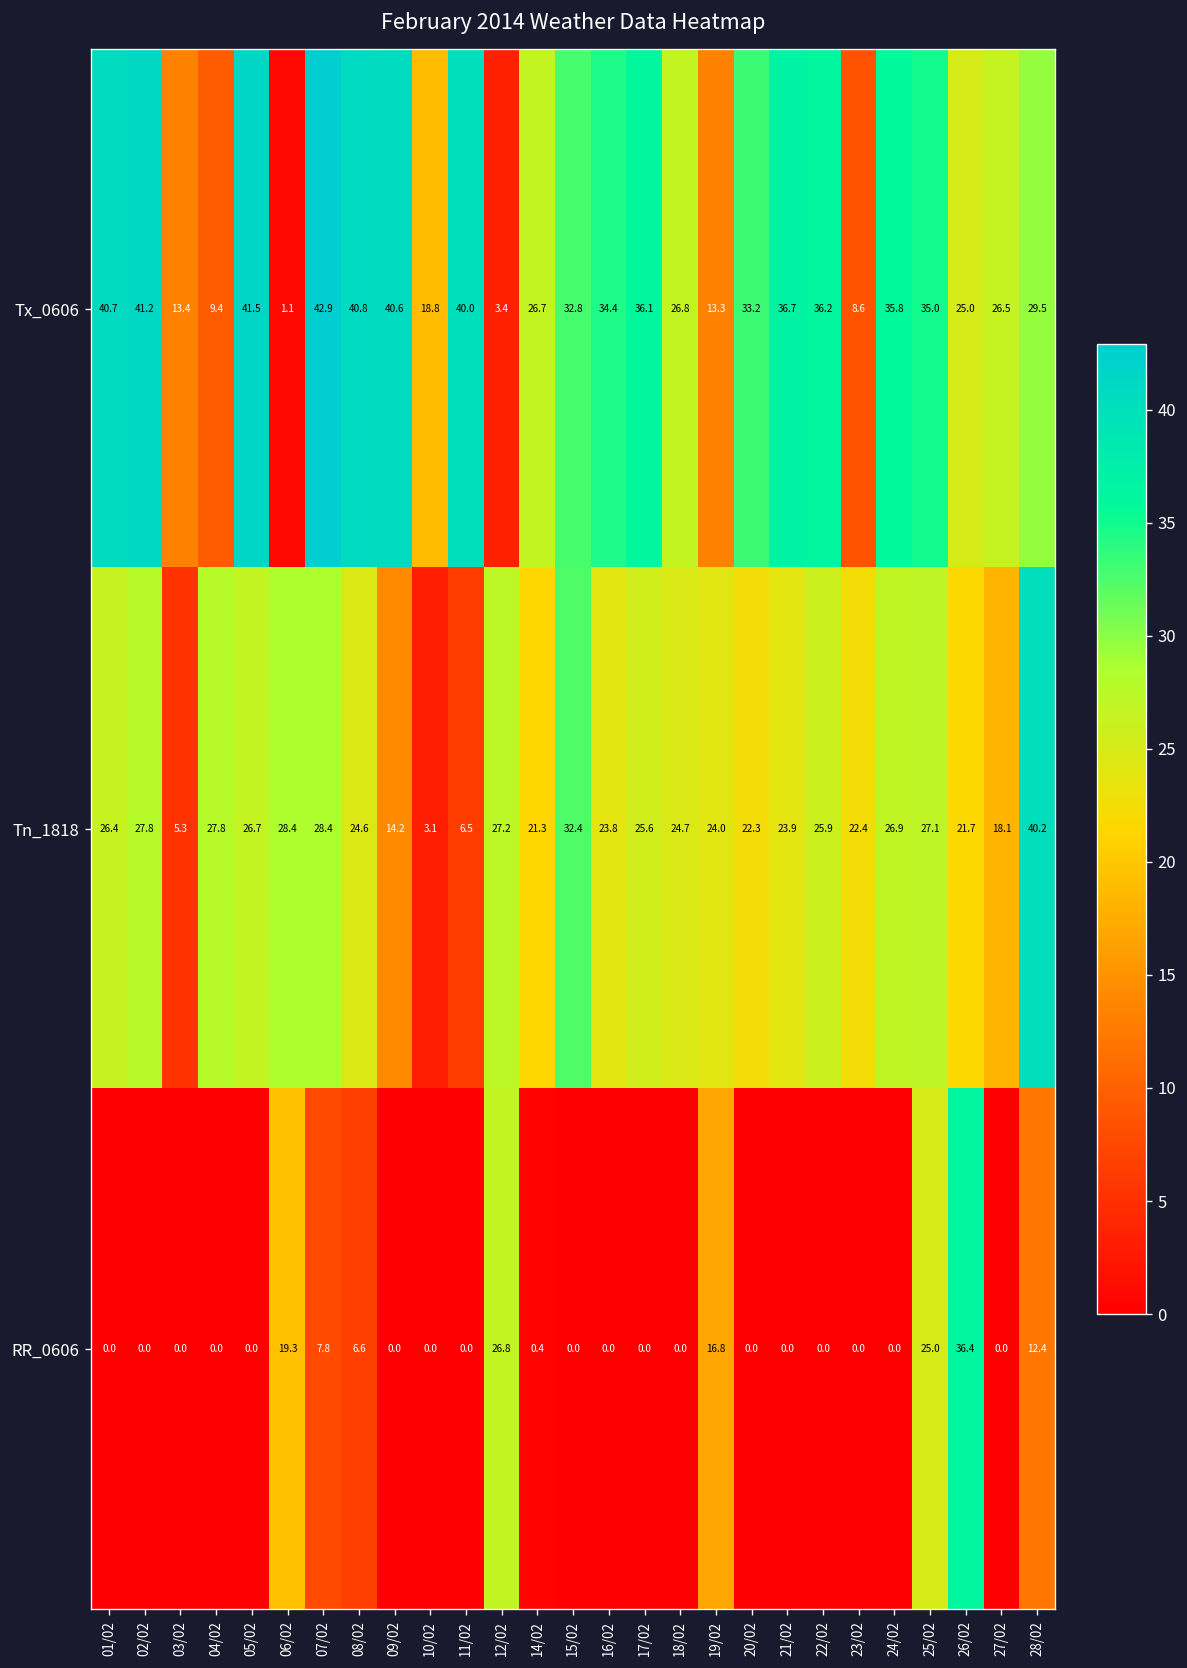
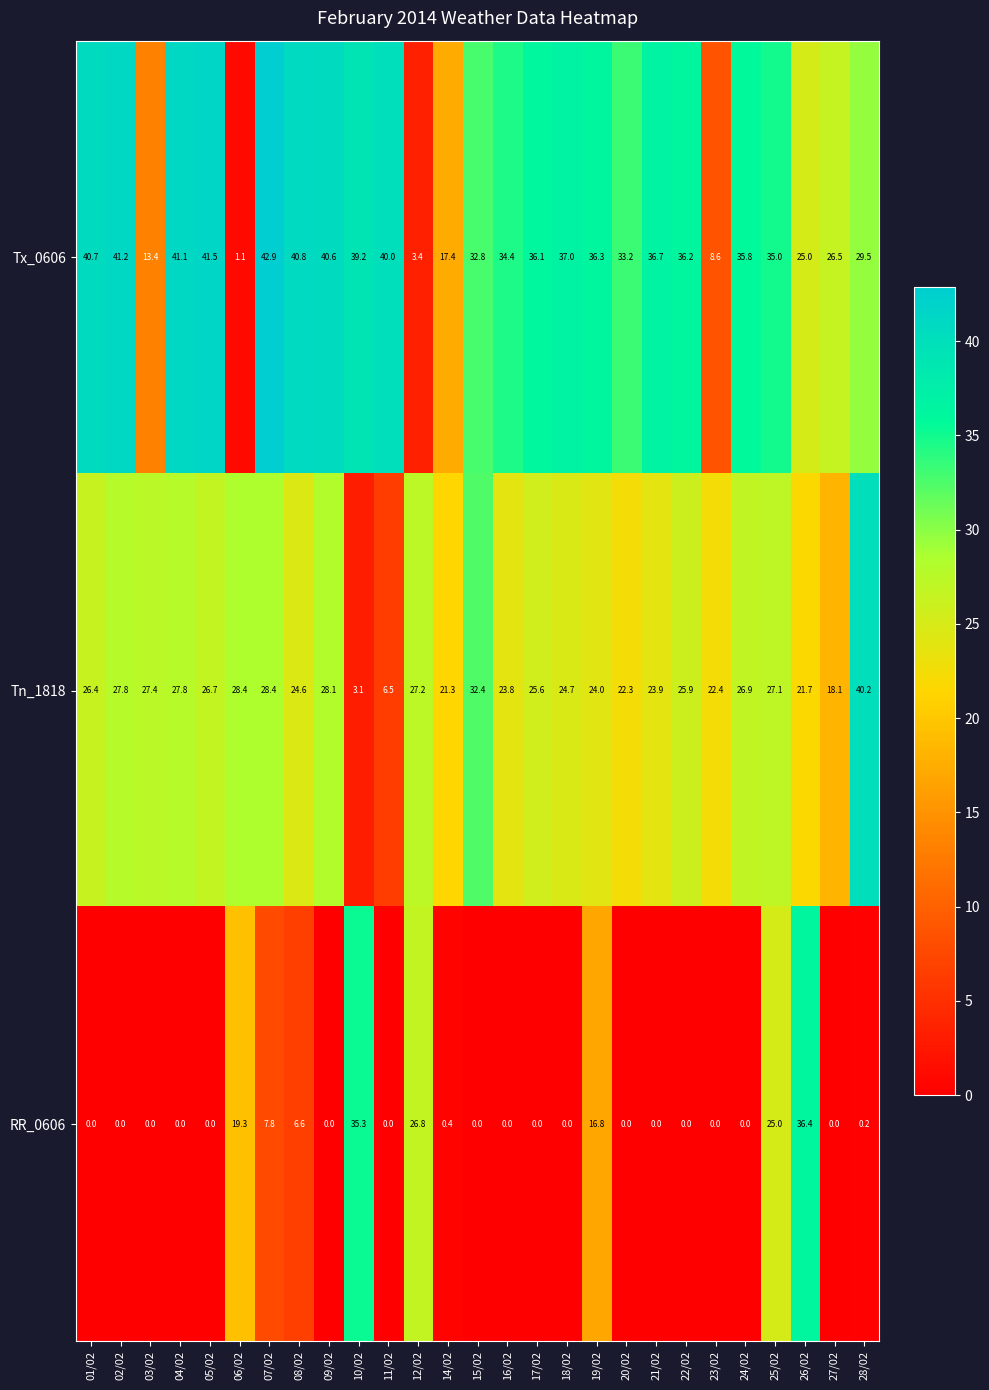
  {
    "Tx_0606": {
      "01/02": 40.7,
      "02/02": 41.2,
      "03/02": 13.4,
-     "04/02": 9.4,
+     "04/02": 41.1,
      "05/02": 41.5,
      "06/02": 1.1,
      "07/02": 42.9,
      "08/02": 40.8,
      "09/02": 40.6,
-     "10/02": 18.8,
+     "10/02": 39.2,
      "11/02": 40.0,
      "12/02": 3.4,
-     "14/02": 26.7,
+     "14/02": 17.4,
      "15/02": 32.8,
      "16/02": 34.4,
      "17/02": 36.1,
-     "18/02": 26.8,
-     "19/02": 13.3,
+     "18/02": 37.0,
+     "19/02": 36.3,
      "20/02": 33.2,
      "21/02": 36.7,
      "22/02": 36.2,
      "23/02": 8.6,
      "24/02": 35.8,
      "25/02": 35.0,
      "26/02": 25.0,
      "27/02": 26.5,
      "28/02": 29.5
    },
    "Tn_1818": {
      "01/02": 26.4,
      "02/02": 27.8,
-     "03/02": 5.3,
+     "03/02": 27.4,
      "04/02": 27.8,
      "05/02": 26.7,
      "06/02": 28.4,
      "07/02": 28.4,
      "08/02": 24.6,
-     "09/02": 14.2,
+     "09/02": 28.1,
      "10/02": 3.1,
      "11/02": 6.5,
      "12/02": 27.2,
      "14/02": 21.3,
      "15/02": 32.4,
      "16/02": 23.8,
      "17/02": 25.6,
      "18/02": 24.7,
      "19/02": 24.0,
      "20/02": 22.3,
      "21/02": 23.9,
      "22/02": 25.9,
      "23/02": 22.4,
      "24/02": 26.9,
      "25/02": 27.1,
      "26/02": 21.7,
      "27/02": 18.1,
      "28/02": 40.2
    },
    "RR_0606": {
      "01/02": 0.0,
      "02/02": 0.0,
      "03/02": 0.0,
      "04/02": 0.0,
      "05/02": 0.0,
      "06/02": 19.3,
      "07/02": 7.8,
      "08/02": 6.6,
      "09/02": 0.0,
-     "10/02": 0.0,
+     "10/02": 35.3,
      "11/02": 0.0,
      "12/02": 26.8,
      "14/02": 0.4,
      "15/02": 0.0,
      "16/02": 0.0,
      "17/02": 0.0,
      "18/02": 0.0,
      "19/02": 16.8,
      "20/02": 0.0,
      "21/02": 0.0,
      "22/02": 0.0,
      "23/02": 0.0,
      "24/02": 0.0,
      "25/02": 25.0,
      "26/02": 36.4,
      "27/02": 0.0,
-     "28/02": 12.4
+     "28/02": 0.2
    }
  }
